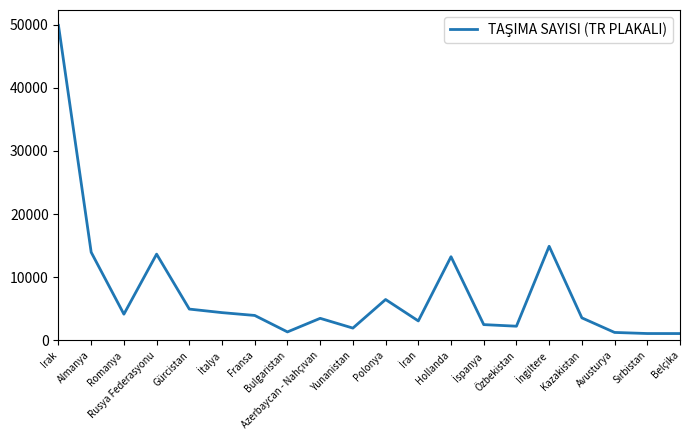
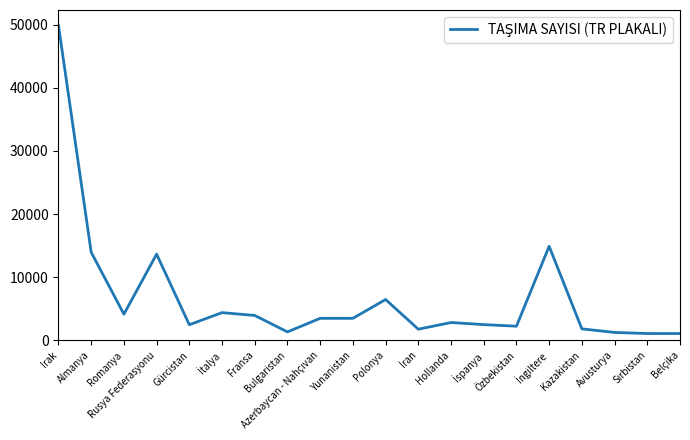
  {
    "Irak": 50000,
    "Almanya": 14000,
    "Romanya": 4000,
    "Rusya Federasyonu": 14000,
-   "Gürcistan": 5000,
+   "Gürcistan": 2000,
    "İtalya": 4000,
    "Fransa": 4000,
    "Bulgaristan": 1000,
    "Azerbaycan - Nahçıvan": 3000,
-   "Yunanistan": 2000,
+   "Yunanistan": 3000,
    "Polonya": 6000,
-   "İran": 3000,
-   "Hollanda": 13000,
+   "İran": 2000,
+   "Hollanda": 3000,
    "İspanya": 2000,
    "Özbekistan": 2000,
    "İngiltere": 15000,
-   "Kazakistan": 4000,
+   "Kazakistan": 2000,
    "Avusturya": 1000,
    "Sırbistan": 1000,
    "Belçika": 1000
  }
